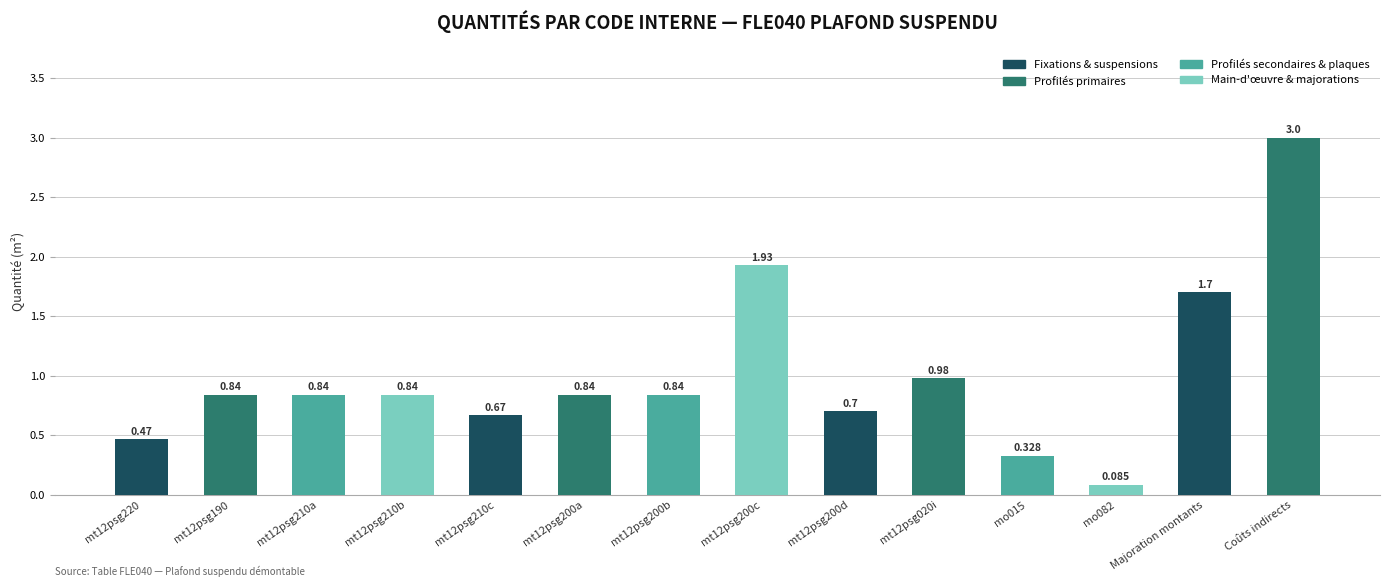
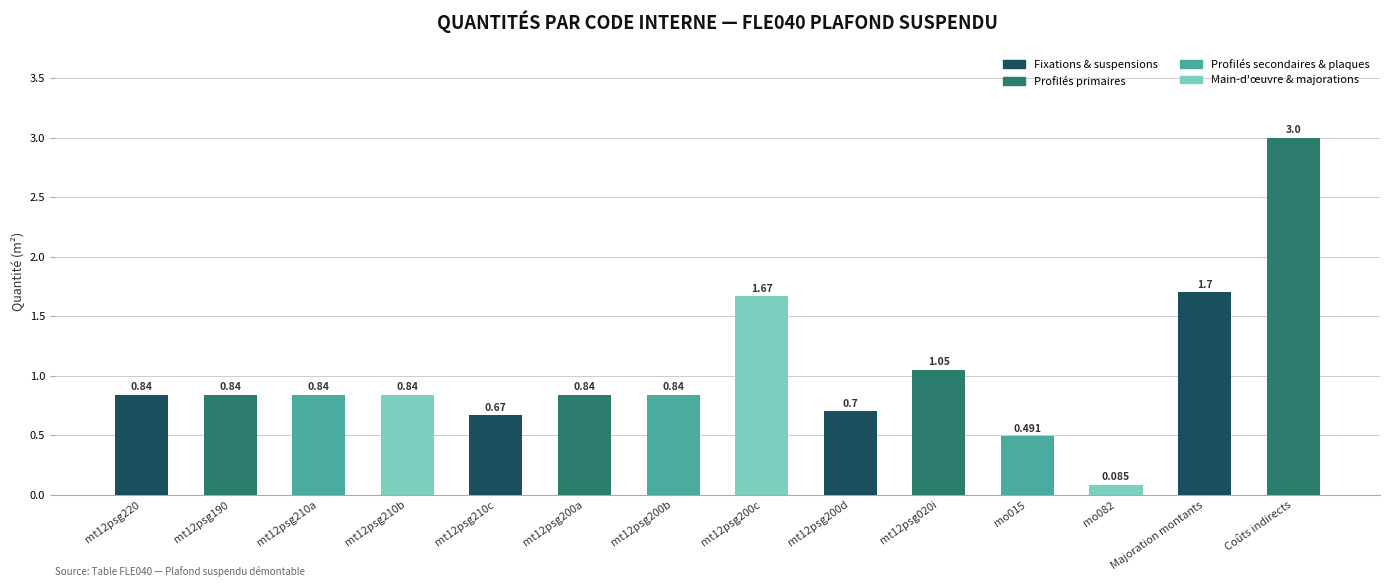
  {
-   "mt12psg220": 0.47,
+   "mt12psg220": 0.84,
    "mt12psg190": 0.84,
    "mt12psg210a": 0.84,
    "mt12psg210b": 0.84,
    "mt12psg210c": 0.67,
    "mt12psg200a": 0.84,
    "mt12psg200b": 0.84,
-   "mt12psg200c": 1.93,
+   "mt12psg200c": 1.67,
    "mt12psg200d": 0.7,
-   "mt12psg020i": 0.98,
-   "mo015": 0.328,
+   "mt12psg020i": 1.05,
+   "mo015": 0.491,
    "mo082": 0.085,
    "Majoration montants": 1.7,
    "Coûts indirects": 3.0
  }
